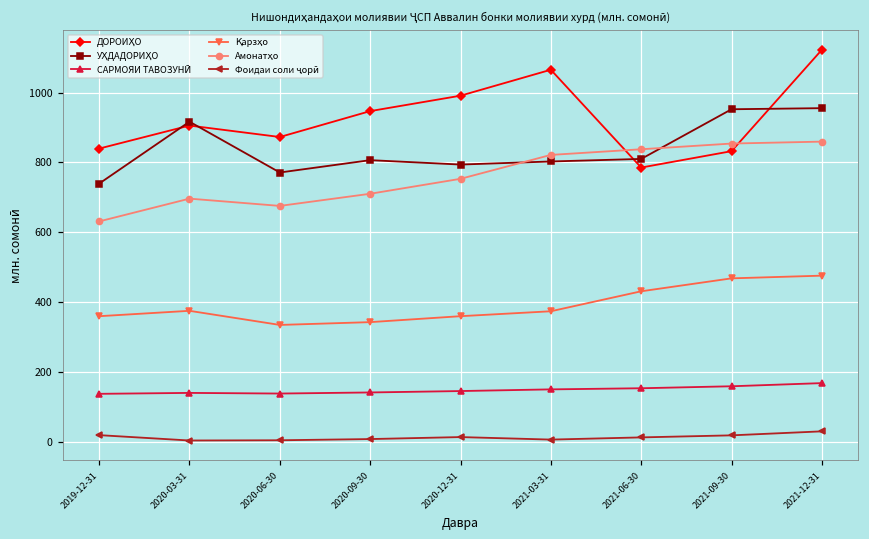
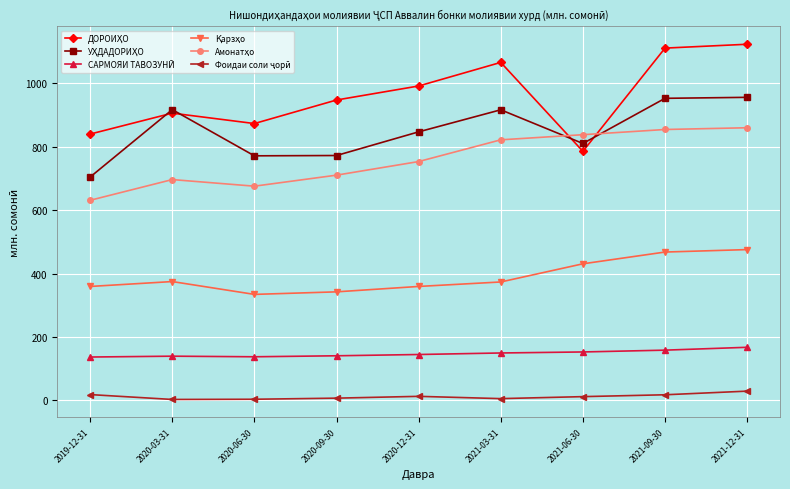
  {
    "ДОРОИҲО": {
      "2019-12-31": 840,
      "2020-03-31": 910,
      "2020-06-30": 870,
      "2020-09-30": 950,
      "2020-12-31": 990,
      "2021-03-31": 1070,
      "2021-06-30": 790,
-     "2021-09-30": 830,
+     "2021-09-30": 1110,
      "2021-12-31": 1120
    },
    "УҲДАДОРИҲО": {
-     "2019-12-31": 740,
+     "2019-12-31": 700,
      "2020-03-31": 920,
      "2020-06-30": 770,
-     "2020-09-30": 810,
-     "2020-12-31": 790,
-     "2021-03-31": 800,
+     "2020-09-30": 770,
+     "2020-12-31": 850,
+     "2021-03-31": 920,
      "2021-06-30": 810,
      "2021-09-30": 950,
      "2021-12-31": 960
    }
  }
